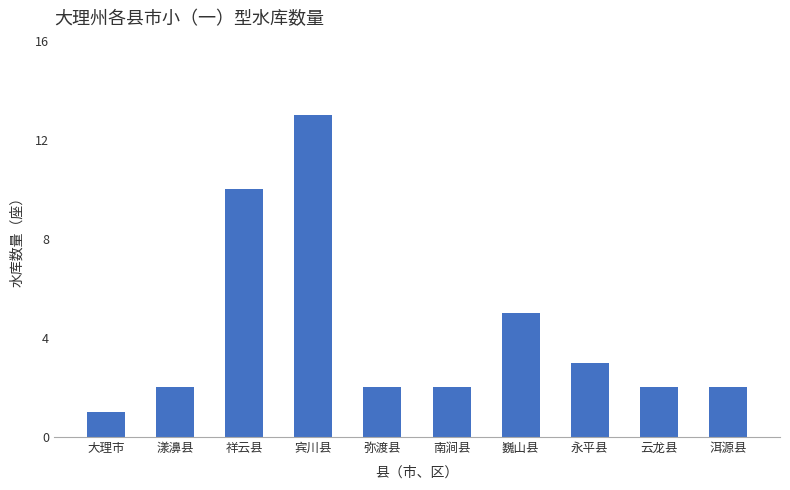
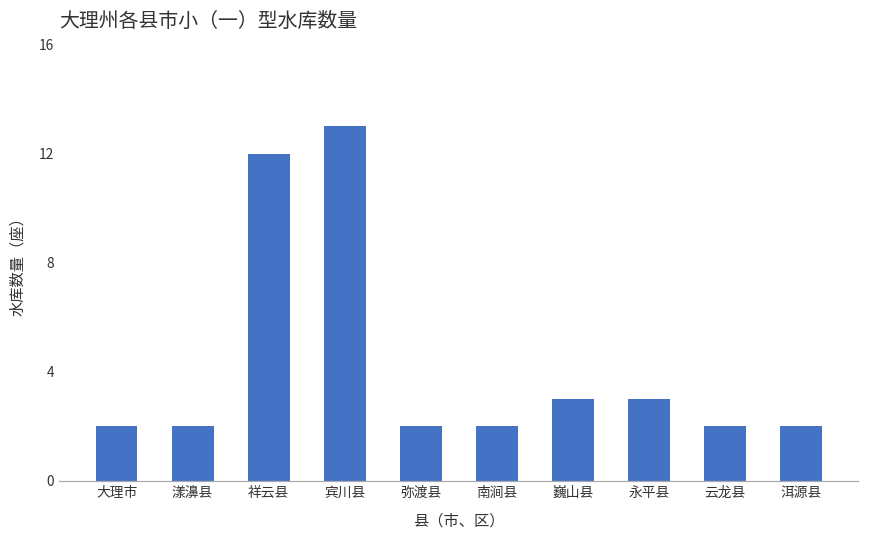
  {
-   "大理市": 1,
+   "大理市": 2,
    "漾濞县": 2,
-   "祥云县": 10,
+   "祥云县": 12,
    "宾川县": 13,
    "弥渡县": 2,
    "南涧县": 2,
-   "巍山县": 5,
+   "巍山县": 3,
    "永平县": 3,
    "云龙县": 2,
    "洱源县": 2
  }
